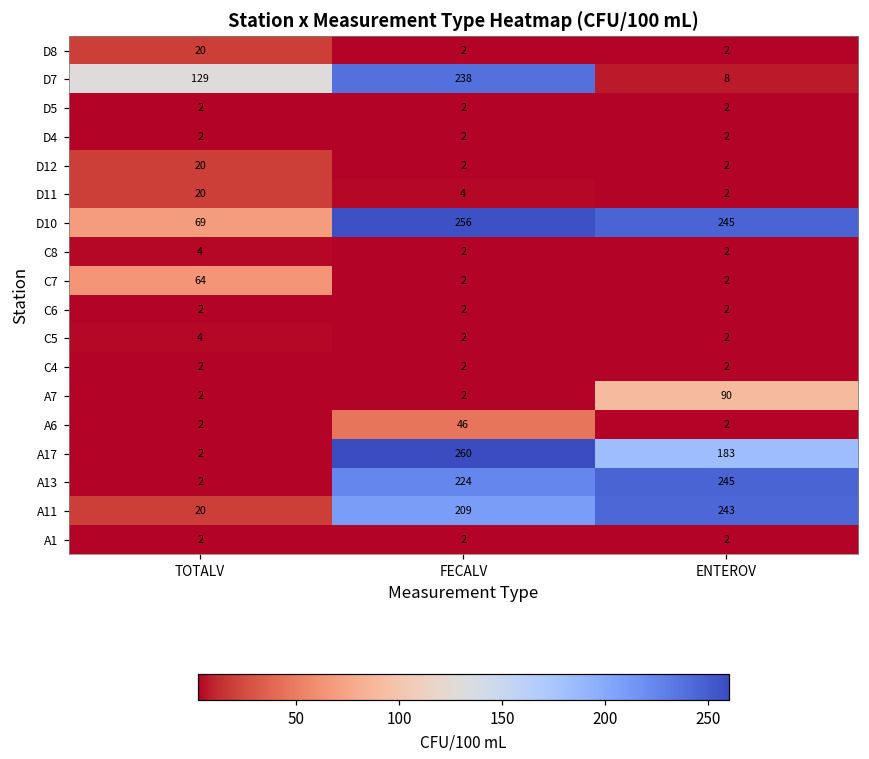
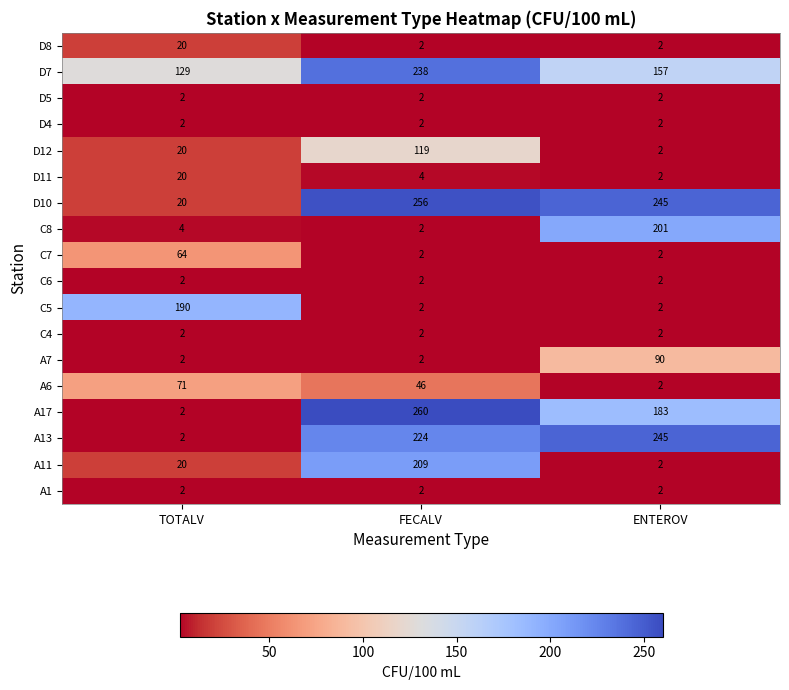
  {
    "D8": {
      "TOTALV": 20,
      "FECALV": 2,
      "ENTEROV": 2
    },
    "D7": {
      "TOTALV": 129,
      "FECALV": 238,
-     "ENTEROV": 8
+     "ENTEROV": 157
    },
    "D5": {
      "TOTALV": 2,
      "FECALV": 2,
      "ENTEROV": 2
    },
    "D4": {
      "TOTALV": 2,
      "FECALV": 2,
      "ENTEROV": 2
    },
    "D12": {
      "TOTALV": 20,
-     "FECALV": 2,
+     "FECALV": 119,
      "ENTEROV": 2
    },
    "D11": {
      "TOTALV": 20,
      "FECALV": 4,
      "ENTEROV": 2
    },
    "D10": {
-     "TOTALV": 69,
+     "TOTALV": 20,
      "FECALV": 256,
      "ENTEROV": 245
    },
    "C8": {
      "TOTALV": 4,
      "FECALV": 2,
-     "ENTEROV": 2
+     "ENTEROV": 201
    },
    "C7": {
      "TOTALV": 64,
      "FECALV": 2,
      "ENTEROV": 2
    },
    "C6": {
      "TOTALV": 2,
      "FECALV": 2,
      "ENTEROV": 2
    },
    "C5": {
-     "TOTALV": 4,
+     "TOTALV": 190,
      "FECALV": 2,
      "ENTEROV": 2
    },
    "C4": {
      "TOTALV": 2,
      "FECALV": 2,
      "ENTEROV": 2
    },
    "A7": {
      "TOTALV": 2,
      "FECALV": 2,
      "ENTEROV": 90
    },
    "A6": {
-     "TOTALV": 2,
+     "TOTALV": 71,
      "FECALV": 46,
      "ENTEROV": 2
    },
    "A17": {
      "TOTALV": 2,
      "FECALV": 260,
      "ENTEROV": 183
    },
    "A13": {
      "TOTALV": 2,
      "FECALV": 224,
      "ENTEROV": 245
    },
    "A11": {
      "TOTALV": 20,
      "FECALV": 209,
-     "ENTEROV": 243
+     "ENTEROV": 2
    },
    "A1": {
      "TOTALV": 2,
      "FECALV": 2,
      "ENTEROV": 2
    }
  }
